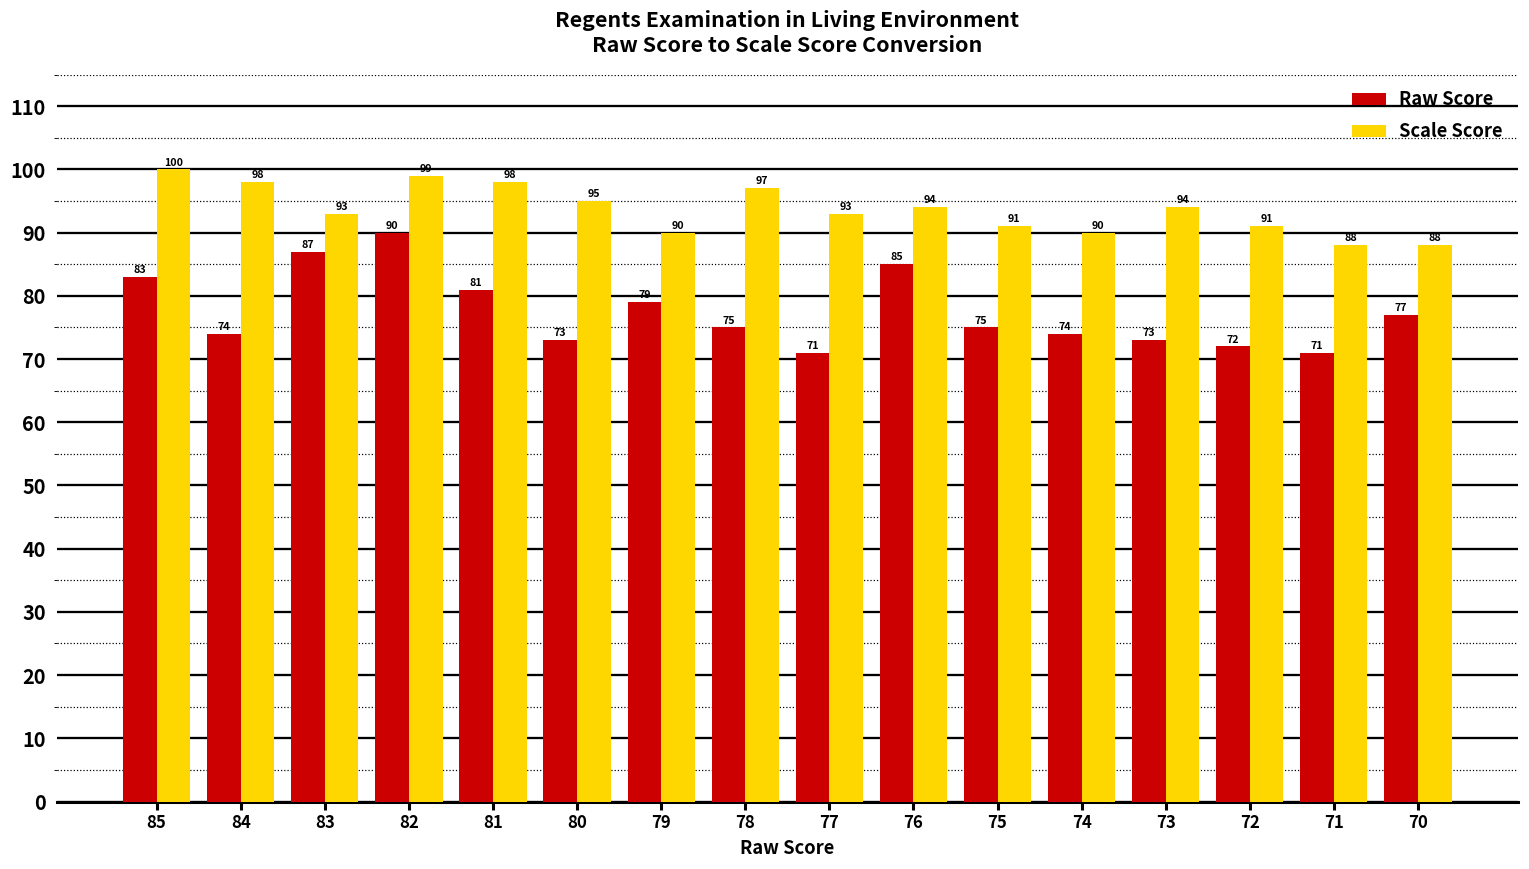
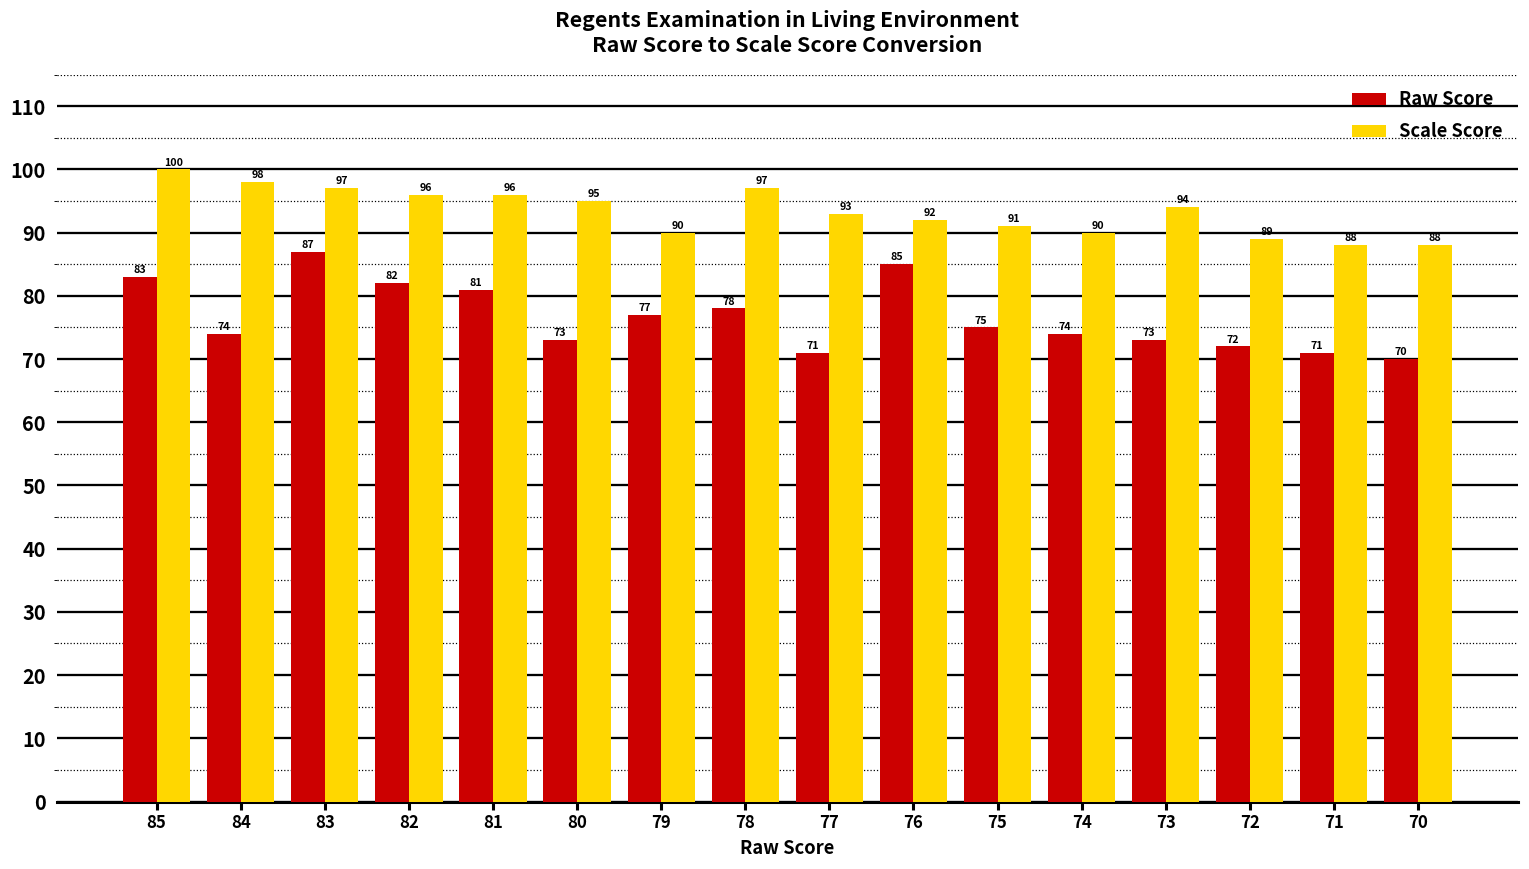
  {
    "Raw Score": {
      "85": 83,
      "84": 74,
      "83": 87,
-     "82": 90,
+     "82": 82,
      "81": 81,
      "80": 73,
-     "79": 79,
-     "78": 75,
+     "79": 77,
+     "78": 78,
      "77": 71,
      "76": 85,
      "75": 75,
      "74": 74,
      "73": 73,
      "72": 72,
      "71": 71,
-     "70": 77
+     "70": 70
    },
    "Scale Score": {
      "85": 100,
      "84": 98,
-     "83": 93,
-     "82": 99,
-     "81": 98,
+     "83": 97,
+     "82": 96,
+     "81": 96,
      "80": 95,
      "79": 90,
      "78": 97,
      "77": 93,
-     "76": 94,
+     "76": 92,
      "75": 91,
      "74": 90,
      "73": 94,
-     "72": 91,
+     "72": 89,
      "71": 88,
      "70": 88
    }
  }
